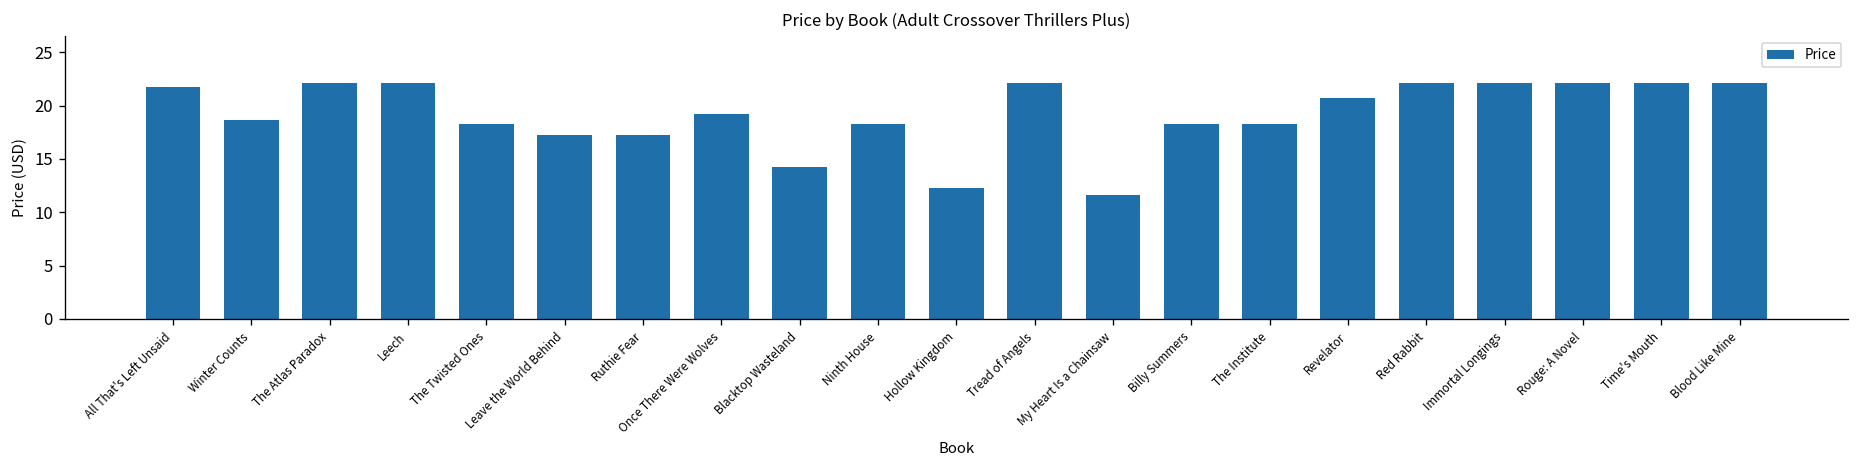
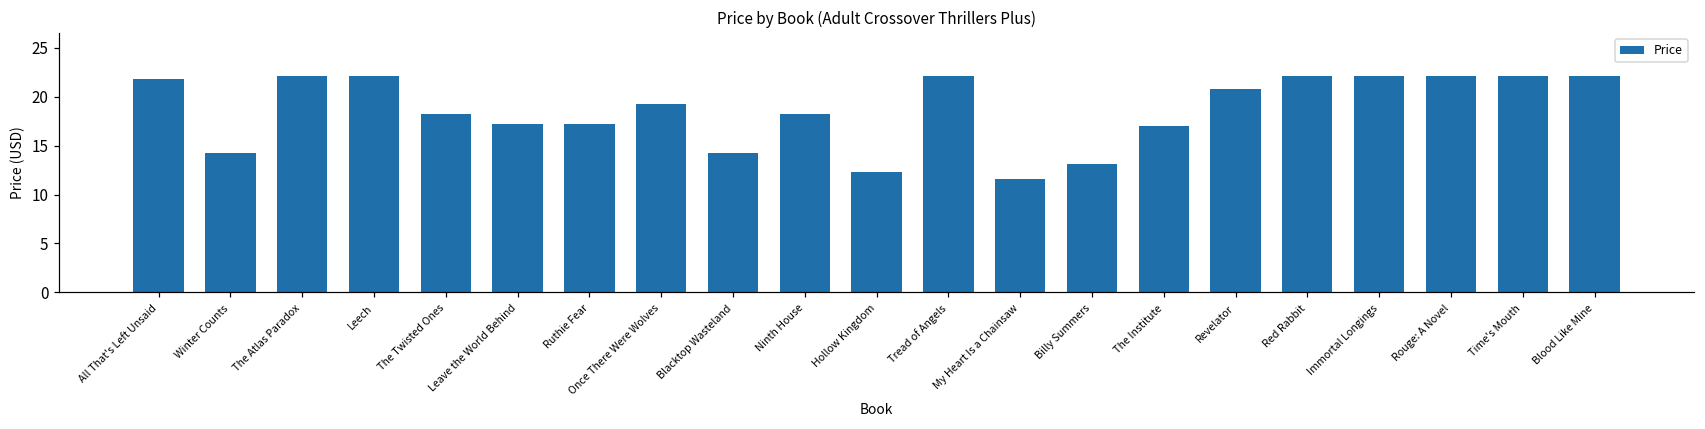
  {
    "All That's Left Unsaid": 22,
-   "Winter Counts": 19,
+   "Winter Counts": 14,
    "The Atlas Paradox": 22,
    "Leech": 22,
    "The Twisted Ones": 18,
    "Leave the World Behind": 17,
    "Ruthie Fear": 17,
    "Once There Were Wolves": 19,
    "Blacktop Wasteland": 14,
    "Ninth House": 18,
    "Hollow Kingdom": 12,
    "Tread of Angels": 22,
    "My Heart Is a Chainsaw": 12,
-   "Billy Summers": 18,
-   "The Institute": 18,
+   "Billy Summers": 13,
+   "The Institute": 17,
    "Revelator": 21,
    "Red Rabbit": 22,
    "Immortal Longings": 22,
    "Rouge: A Novel": 22,
    "Time's Mouth": 22,
    "Blood Like Mine": 22
  }
